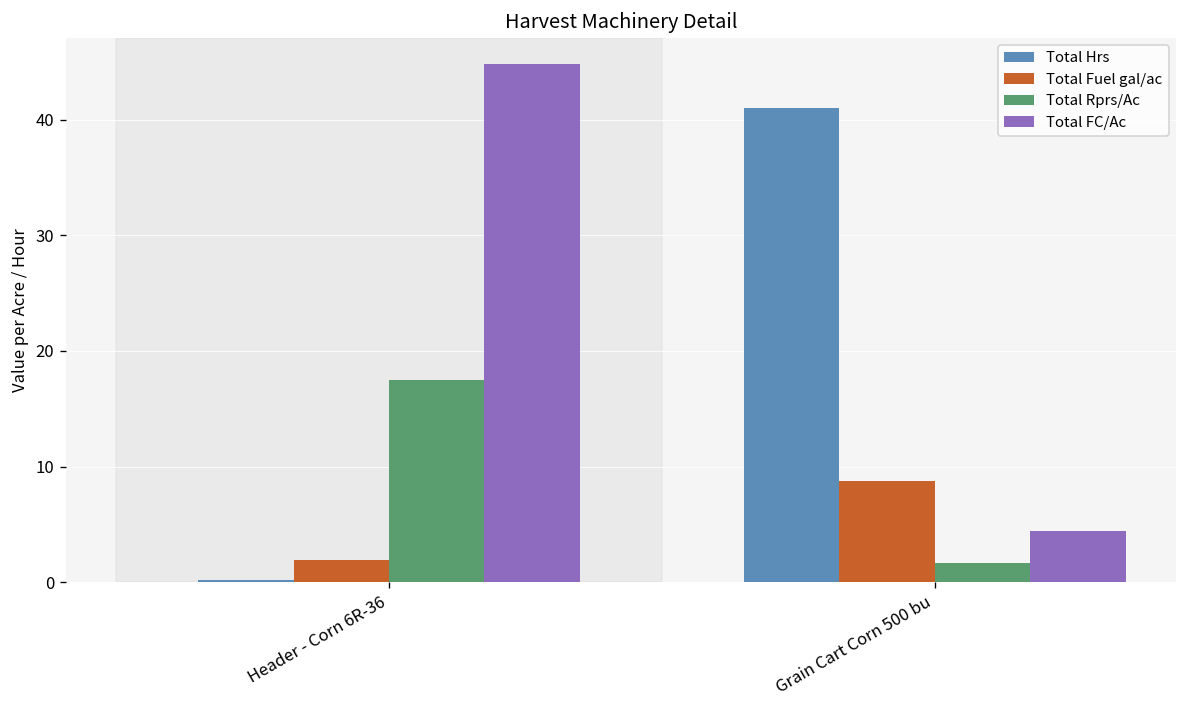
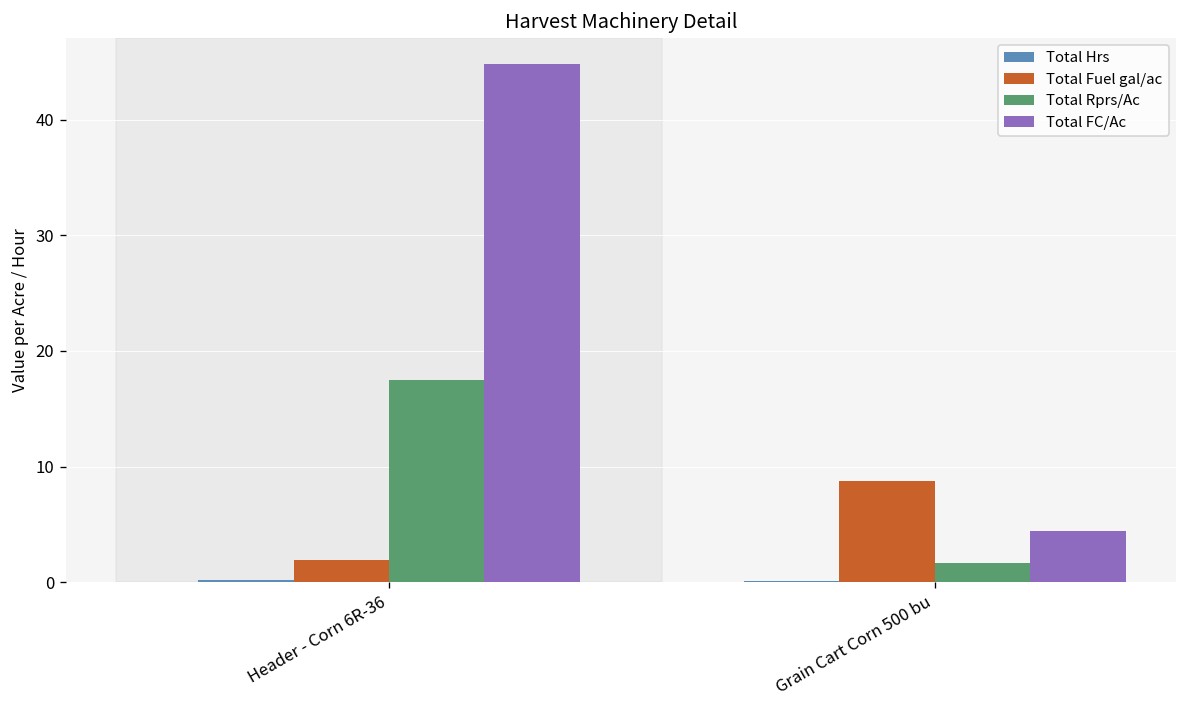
  {
    "Total Hrs": {
-     "Grain Cart Corn 500 bu": 41
+     "Grain Cart Corn 500 bu": 0
    },
    "Total Fuel gal/ac": {
      "Header - Corn 6R-36": 2,
      "Grain Cart Corn 500 bu": 9
    },
    "Total Rprs/Ac": {
      "Header - Corn 6R-36": 17,
      "Grain Cart Corn 500 bu": 2
    },
    "Total FC/Ac": {
      "Header - Corn 6R-36": 45,
      "Grain Cart Corn 500 bu": 4
    }
  }
